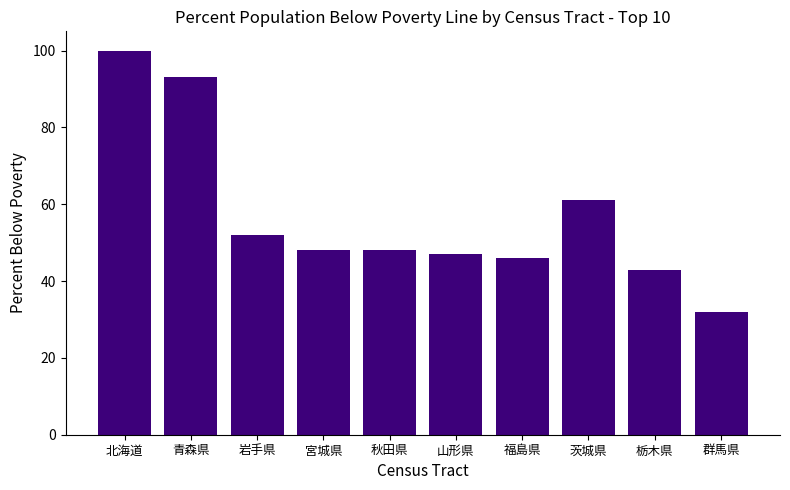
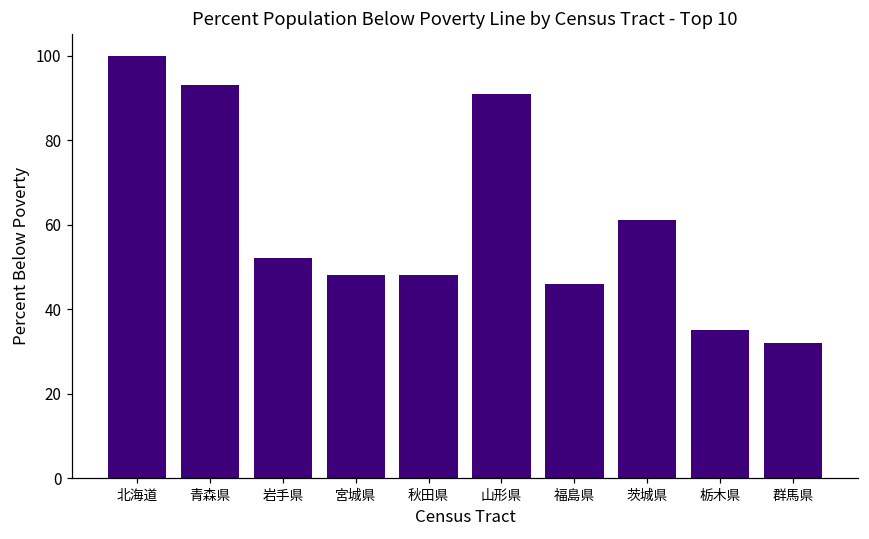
  {
    "北海道": 100,
    "青森県": 93,
    "岩手県": 52,
    "宮城県": 48,
    "秋田県": 48,
-   "山形県": 47,
+   "山形県": 91,
    "福島県": 46,
    "茨城県": 61,
-   "栃木県": 43,
+   "栃木県": 35,
    "群馬県": 32
  }
